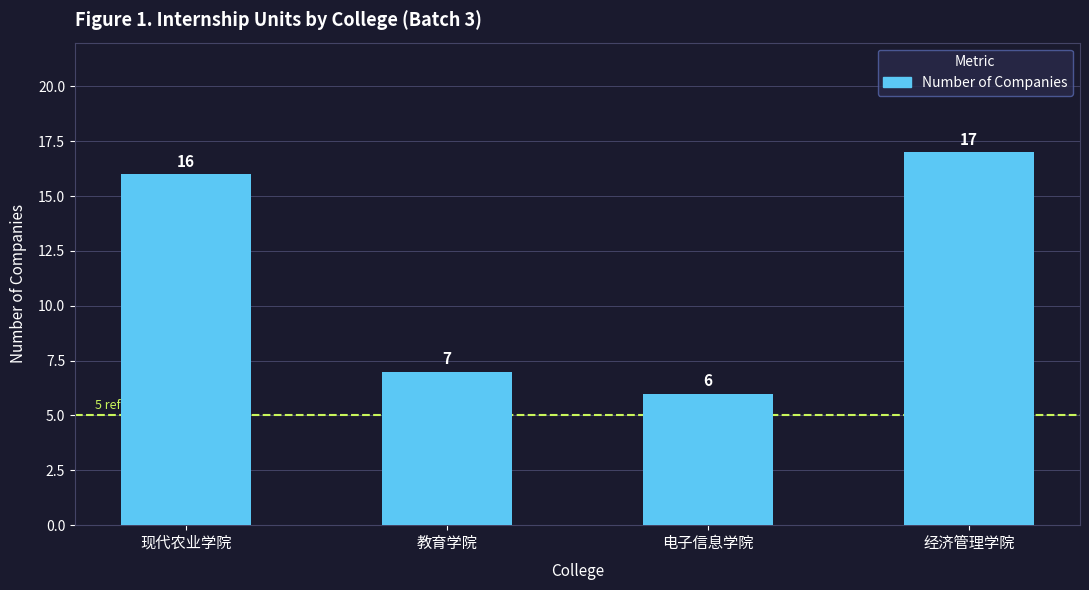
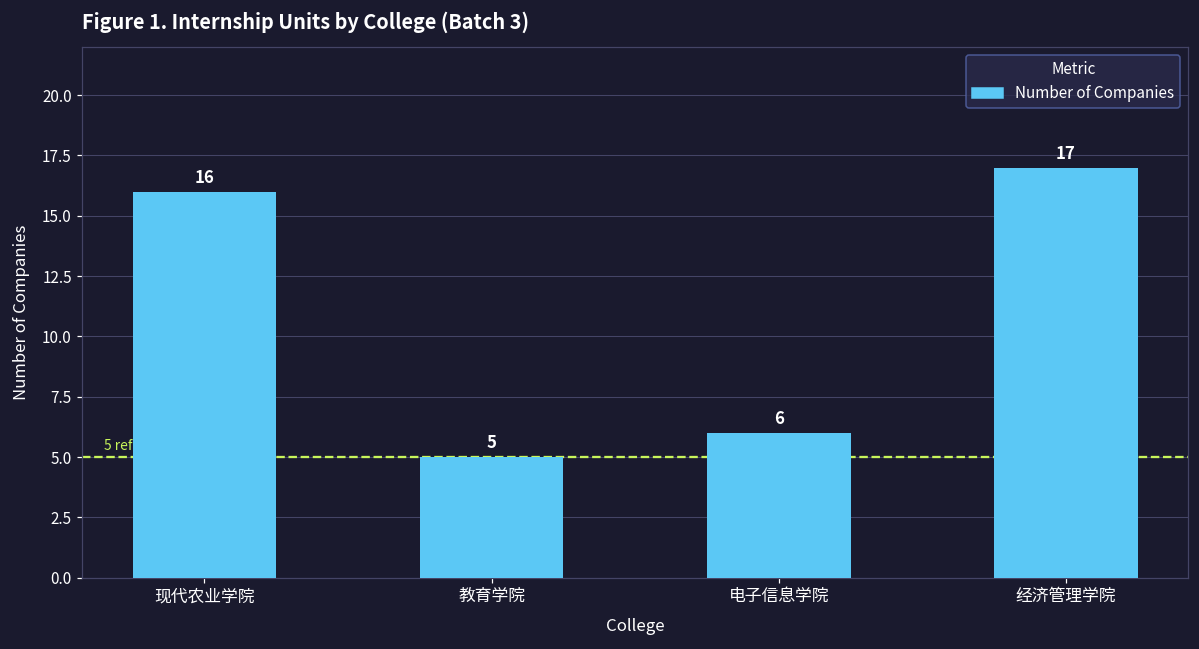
  {
    "现代农业学院": 16,
-   "教育学院": 7,
+   "教育学院": 5,
    "电子信息学院": 6,
    "经济管理学院": 17
  }
